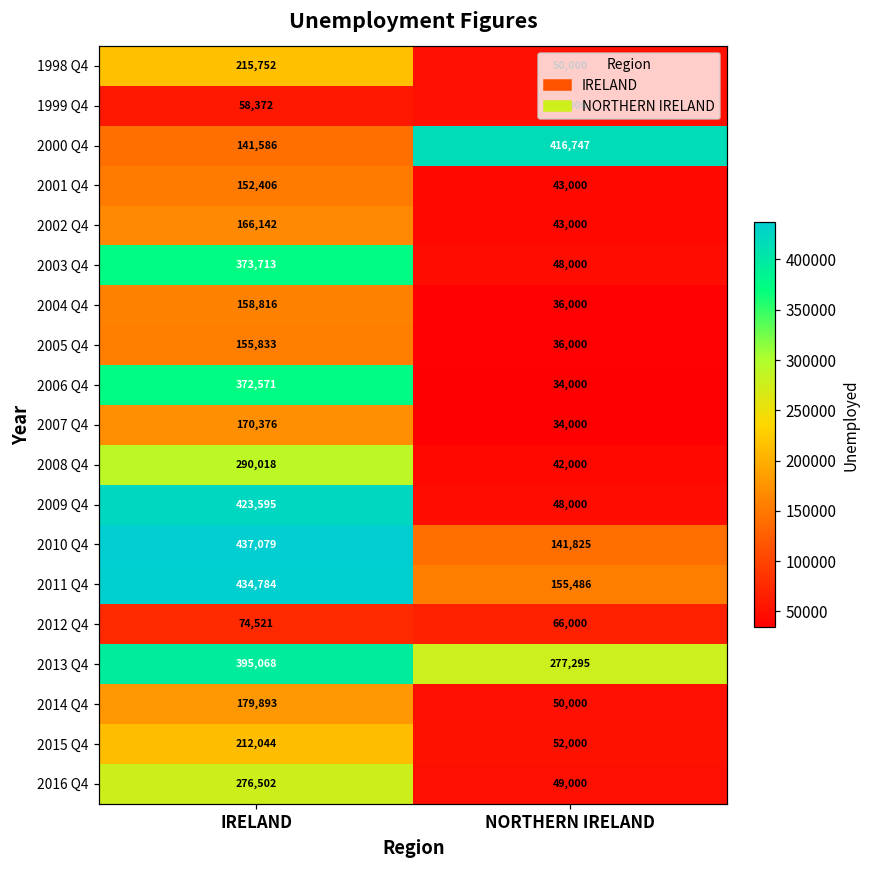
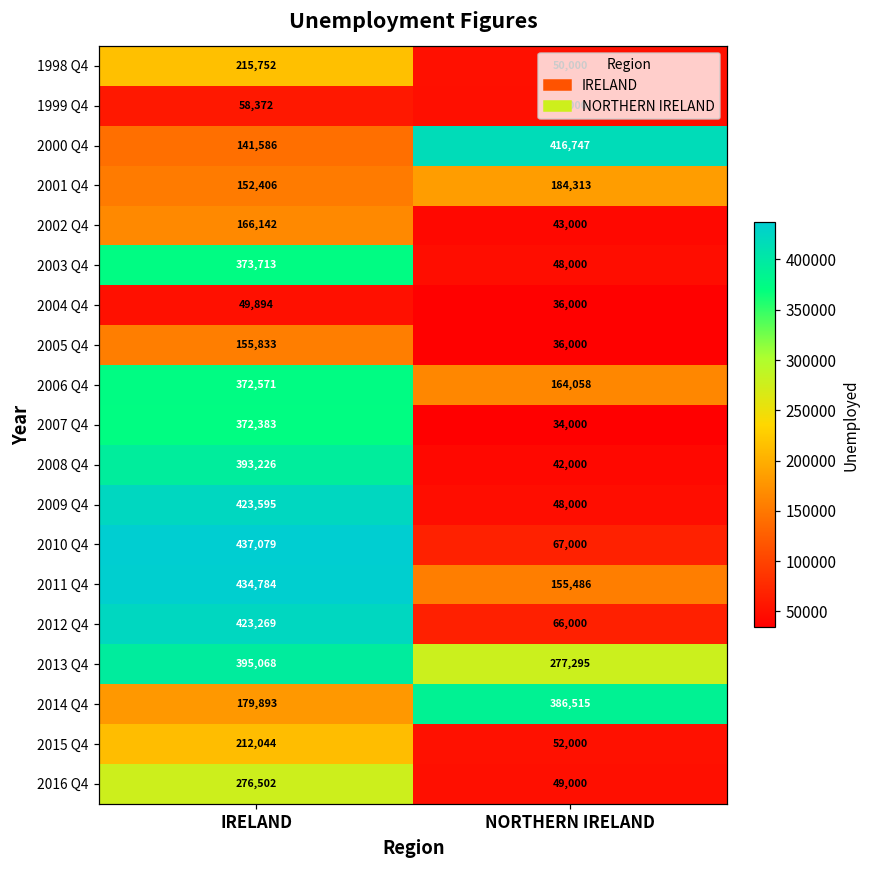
  {
    "1998 Q4": {
      "IRELAND": "215,752"
    },
    "1999 Q4": {
      "IRELAND": "58,372"
    },
    "2000 Q4": {
      "IRELAND": "141,586",
      "NORTHERN IRELAND": "416,747"
    },
    "2001 Q4": {
      "IRELAND": "152,406",
-     "NORTHERN IRELAND": "43,000"
+     "NORTHERN IRELAND": "184,313"
    },
    "2002 Q4": {
      "IRELAND": "166,142",
      "NORTHERN IRELAND": "43,000"
    },
    "2003 Q4": {
      "IRELAND": "373,713",
      "NORTHERN IRELAND": "48,000"
    },
    "2004 Q4": {
-     "IRELAND": "158,816",
+     "IRELAND": "49,894",
      "NORTHERN IRELAND": "36,000"
    },
    "2005 Q4": {
      "IRELAND": "155,833",
      "NORTHERN IRELAND": "36,000"
    },
    "2006 Q4": {
      "IRELAND": "372,571",
-     "NORTHERN IRELAND": "34,000"
+     "NORTHERN IRELAND": "164,058"
    },
    "2007 Q4": {
-     "IRELAND": "170,376",
+     "IRELAND": "372,383",
      "NORTHERN IRELAND": "34,000"
    },
    "2008 Q4": {
-     "IRELAND": "290,018",
+     "IRELAND": "393,226",
      "NORTHERN IRELAND": "42,000"
    },
    "2009 Q4": {
      "IRELAND": "423,595",
      "NORTHERN IRELAND": "48,000"
    },
    "2010 Q4": {
      "IRELAND": "437,079",
-     "NORTHERN IRELAND": "141,825"
+     "NORTHERN IRELAND": "67,000"
    },
    "2011 Q4": {
      "IRELAND": "434,784",
      "NORTHERN IRELAND": "155,486"
    },
    "2012 Q4": {
-     "IRELAND": "74,521",
+     "IRELAND": "423,269",
      "NORTHERN IRELAND": "66,000"
    },
    "2013 Q4": {
      "IRELAND": "395,068",
      "NORTHERN IRELAND": "277,295"
    },
    "2014 Q4": {
      "IRELAND": "179,893",
-     "NORTHERN IRELAND": "50,000"
+     "NORTHERN IRELAND": "386,515"
    },
    "2015 Q4": {
      "IRELAND": "212,044",
      "NORTHERN IRELAND": "52,000"
    },
    "2016 Q4": {
      "IRELAND": "276,502",
      "NORTHERN IRELAND": "49,000"
    }
  }
